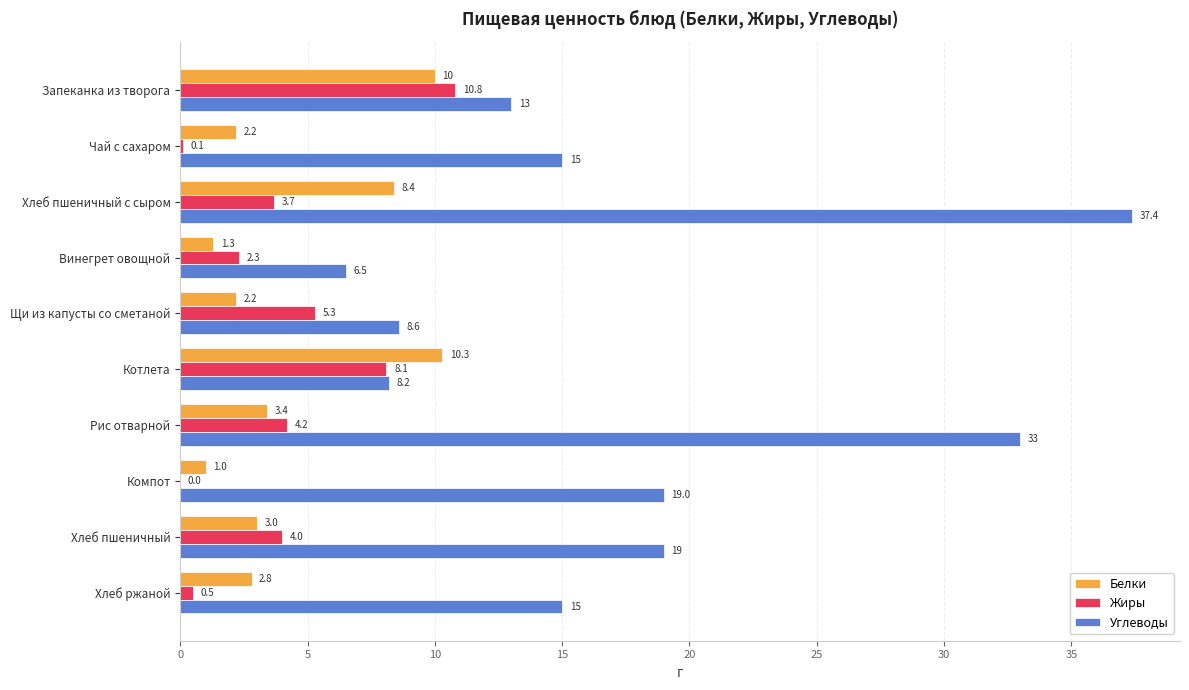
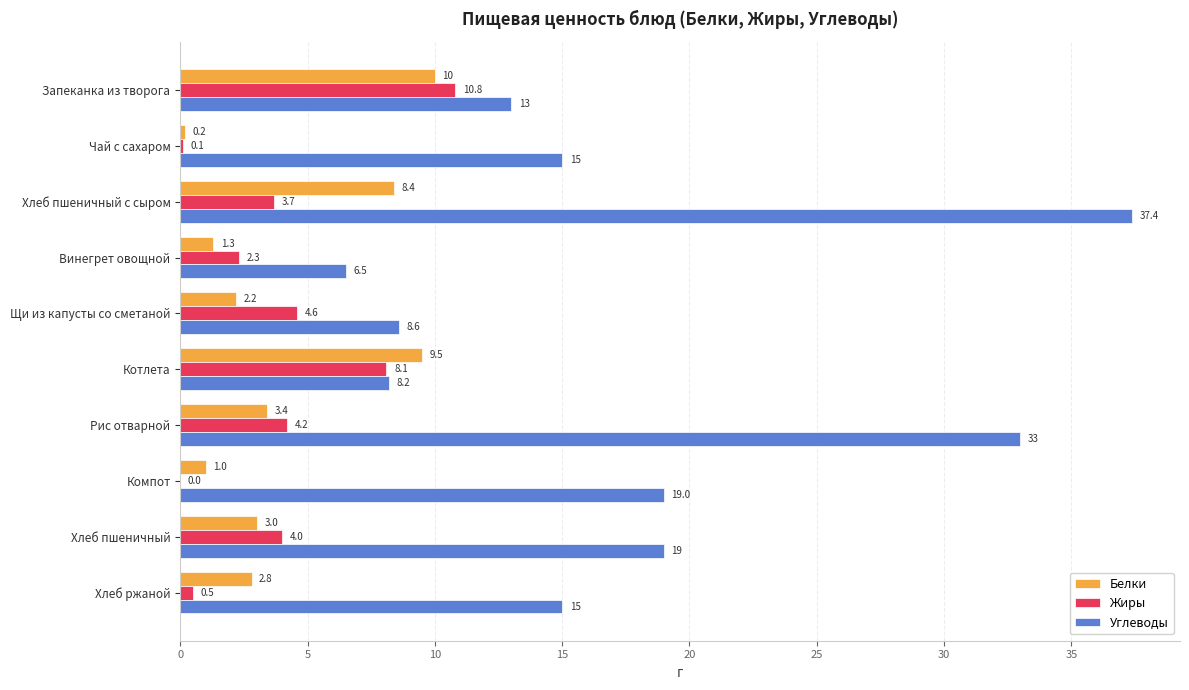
  {
    "Белки": {
      "Запеканка из творога": 10,
-     "Чай с сахаром": 2.2,
+     "Чай с сахаром": 0.2,
      "Хлеб пшеничный с сыром": 8.4,
      "Винегрет овощной": 1.3,
      "Щи из капусты со сметаной": 2.2,
-     "Котлета": 10.3,
+     "Котлета": 9.5,
      "Рис отварной": 3.4,
      "Компот": 1.0,
      "Хлеб пшеничный": 3.0,
      "Хлеб ржаной": 2.8
    },
    "Жиры": {
      "Запеканка из творога": 10.8,
      "Чай с сахаром": 0.1,
      "Хлеб пшеничный с сыром": 3.7,
      "Винегрет овощной": 2.3,
-     "Щи из капусты со сметаной": 5.3,
+     "Щи из капусты со сметаной": 4.6,
      "Котлета": 8.1,
      "Рис отварной": 4.2,
      "Компот": 0.0,
      "Хлеб пшеничный": 4.0,
      "Хлеб ржаной": 0.5
    },
    "Углеводы": {
      "Запеканка из творога": 13,
      "Чай с сахаром": 15,
      "Хлеб пшеничный с сыром": 37.4,
      "Винегрет овощной": 6.5,
      "Щи из капусты со сметаной": 8.6,
      "Котлета": 8.2,
      "Рис отварной": 33,
      "Компот": 19.0,
      "Хлеб пшеничный": 19,
      "Хлеб ржаной": 15
    }
  }
